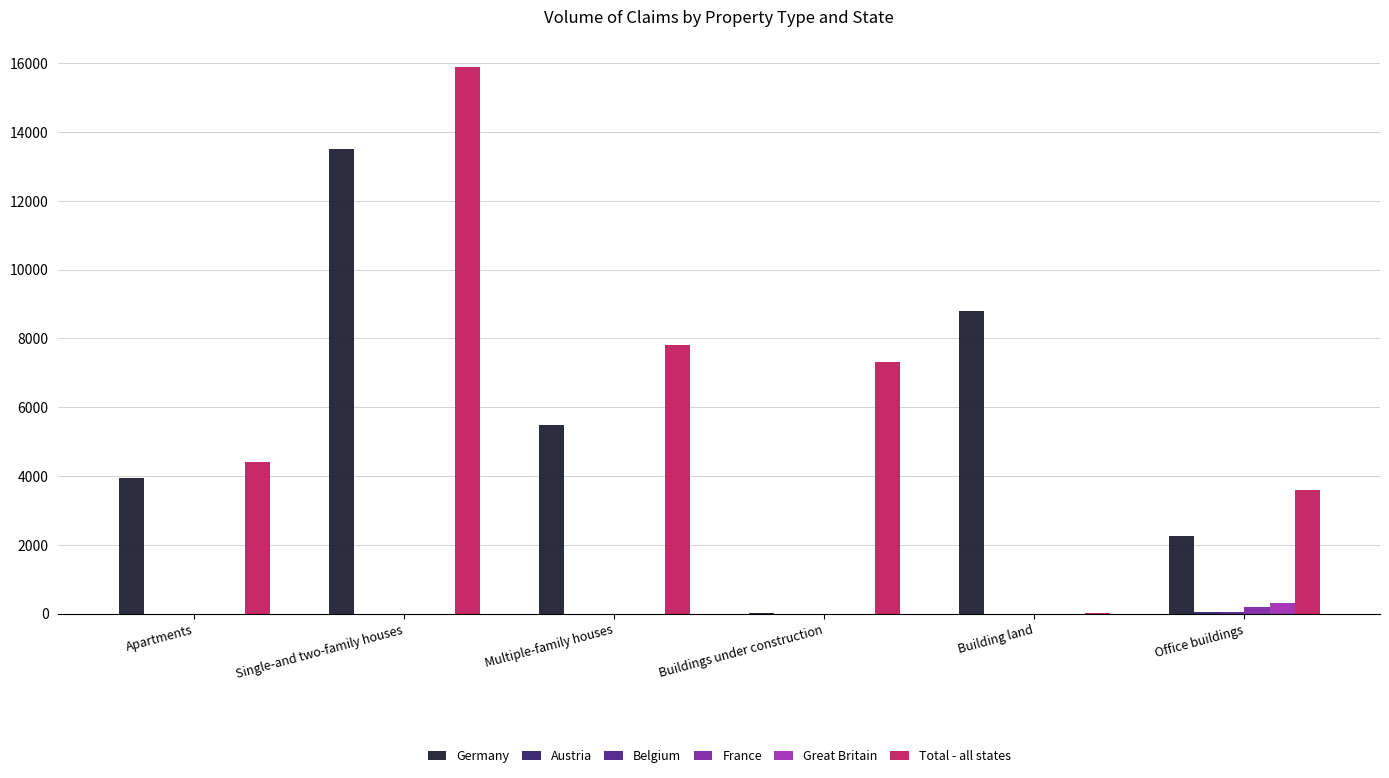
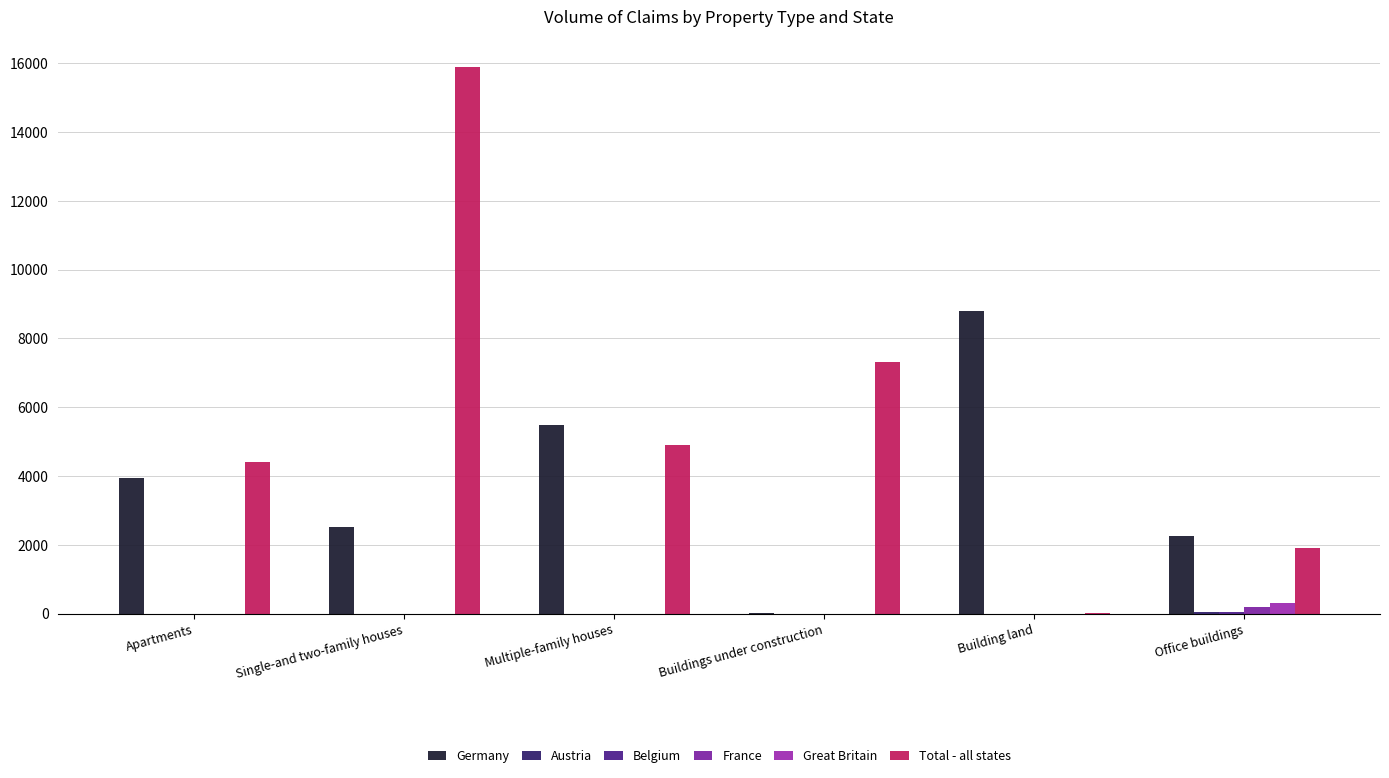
  {
    "Germany": {
      "Apartments": 3900,
-     "Single-and two-family houses": 13500,
+     "Single-and two-family houses": 2500,
      "Multiple-family houses": 5500,
      "Building land": 8800,
      "Office buildings": 2300
    },
    "Total - all states": {
      "Apartments": 4400,
      "Single-and two-family houses": 15900,
-     "Multiple-family houses": 7800,
+     "Multiple-family houses": 4900,
      "Buildings under construction": 7300,
-     "Office buildings": 3600
+     "Office buildings": 1900
    }
  }
